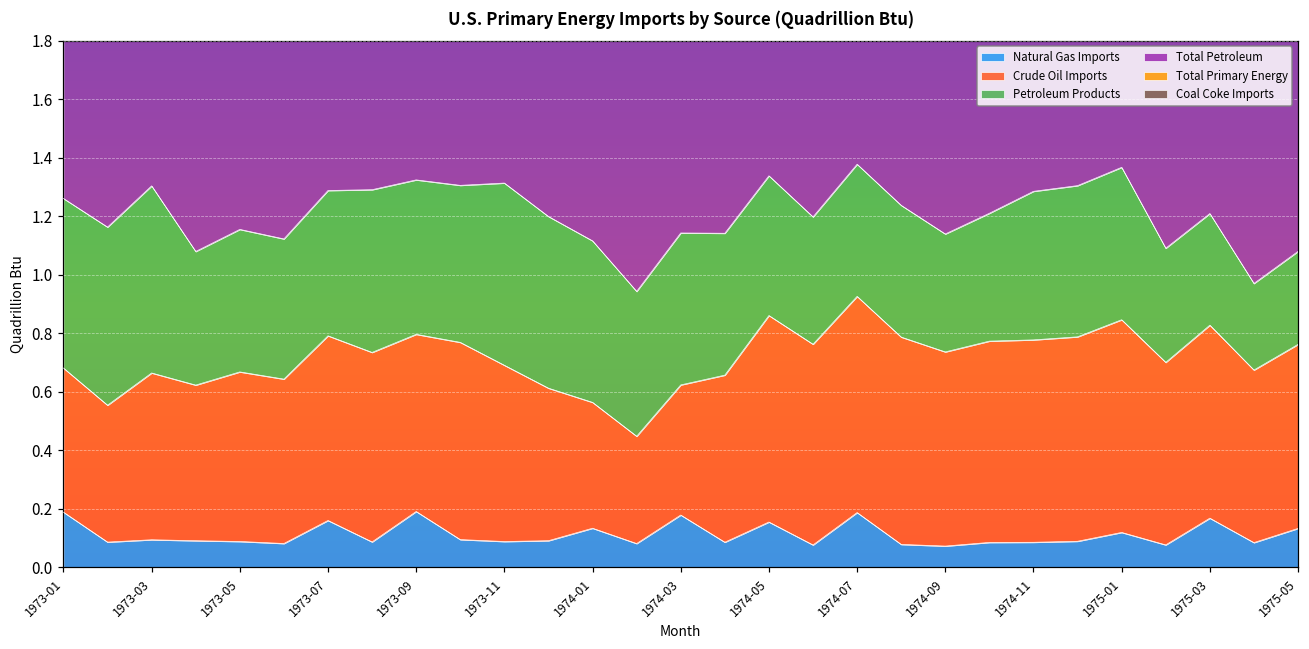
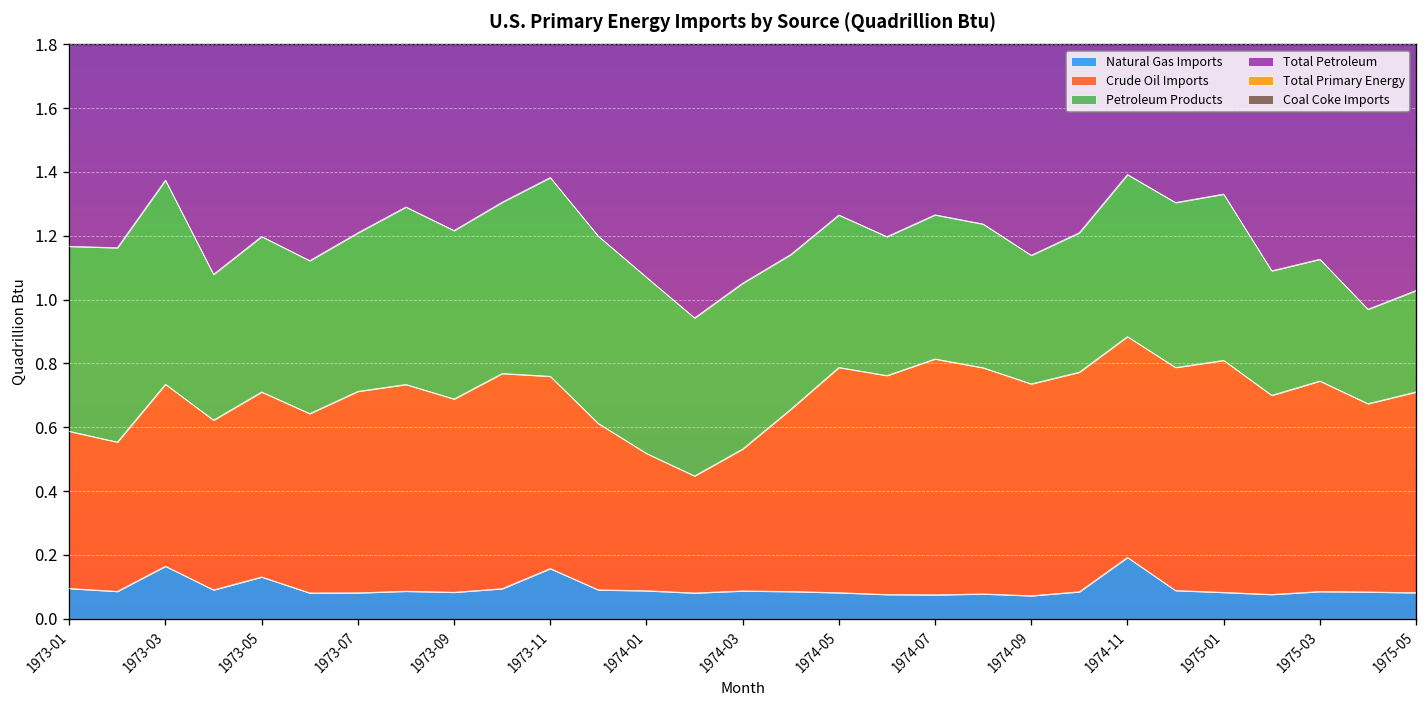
  {
    "Natural Gas Imports": {
-     "1973-01": 0.19,
-     "1973-03": 0.09,
-     "1973-05": 0.09,
-     "1973-07": 0.16,
-     "1973-09": 0.19,
-     "1973-11": 0.09,
-     "1974-01": 0.13,
-     "1974-03": 0.18,
-     "1974-05": 0.15,
-     "1974-07": 0.19,
+     "1973-01": 0.10,
+     "1973-03": 0.16,
+     "1973-05": 0.13,
+     "1973-07": 0.08,
+     "1973-09": 0.08,
+     "1973-11": 0.16,
+     "1974-01": 0.09,
+     "1974-03": 0.09,
+     "1974-05": 0.08,
+     "1974-07": 0.08,
      "1974-09": 0.07,
-     "1974-11": 0.09,
-     "1975-01": 0.12,
-     "1975-03": 0.17,
-     "1975-05": 0.13
+     "1974-11": 0.19,
+     "1975-01": 0.08,
+     "1975-03": 0.09,
+     "1975-05": 0.08
    },
    "Crude Oil Imports": {
      "1973-01": 0.49,
      "1973-03": 0.57,
      "1973-05": 0.58,
      "1973-07": 0.63,
      "1973-09": 0.61,
      "1973-11": 0.60,
      "1974-01": 0.43,
      "1974-03": 0.44,
      "1974-05": 0.71,
      "1974-07": 0.74,
      "1974-09": 0.66,
      "1974-11": 0.69,
      "1975-01": 0.73,
      "1975-03": 0.66,
      "1975-05": 0.63
    },
    "Petroleum Products": {
      "1973-01": 0.58,
      "1973-03": 0.64,
      "1973-05": 0.49,
      "1973-07": 0.50,
      "1973-09": 0.53,
      "1973-11": 0.62,
      "1974-01": 0.55,
      "1974-03": 0.52,
      "1974-05": 0.48,
      "1974-07": 0.45,
      "1974-09": 0.40,
      "1974-11": 0.51,
      "1975-01": 0.52,
      "1975-03": 0.38,
      "1975-05": 0.32
    }
  }
